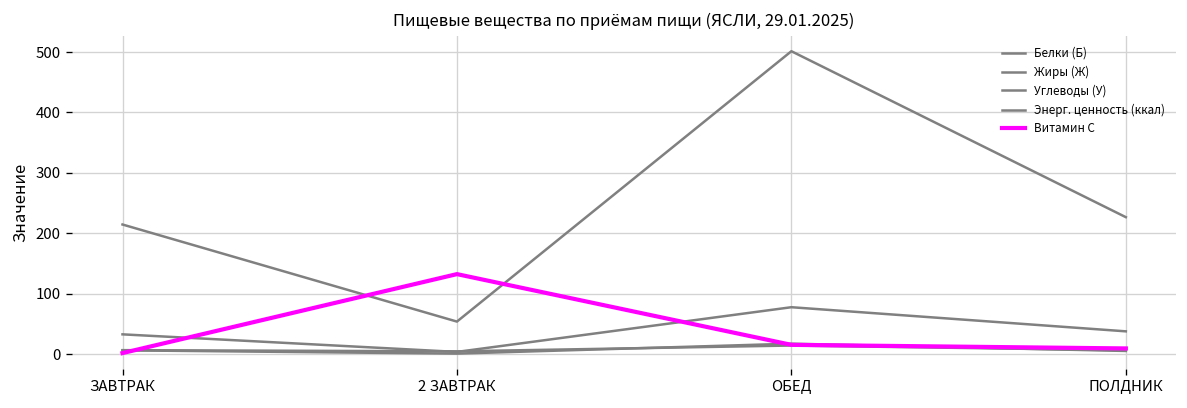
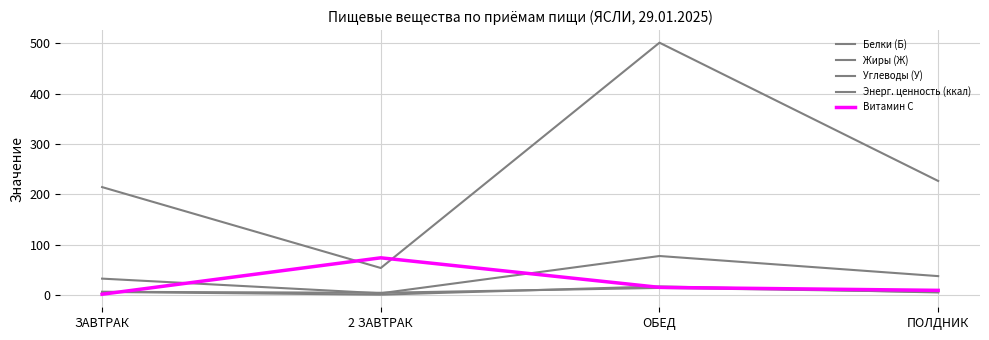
  {
    "Витамин С": {
-     "2 ЗАВТРАК": 130
+     "2 ЗАВТРАК": 70
    }
  }
